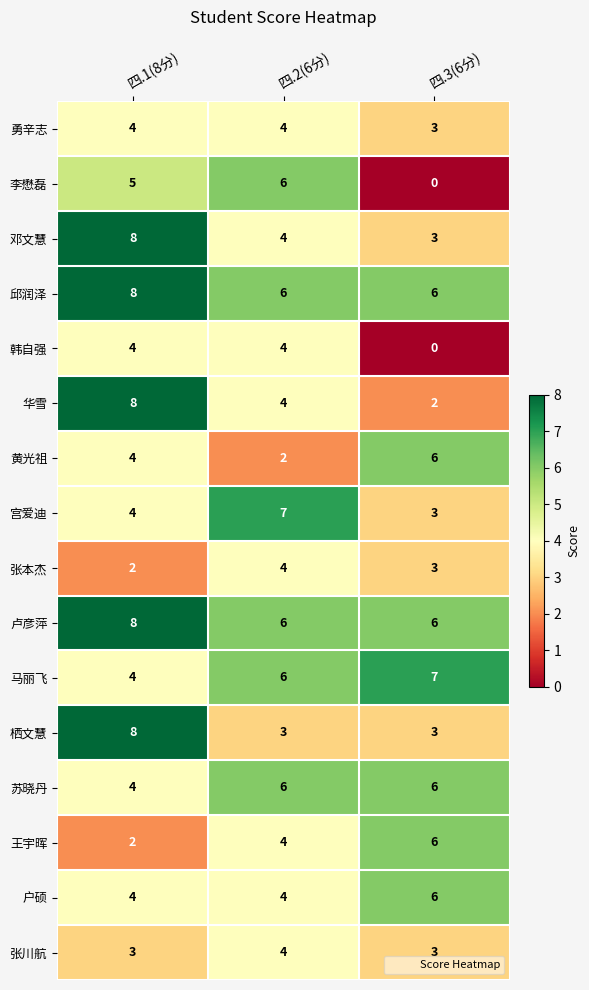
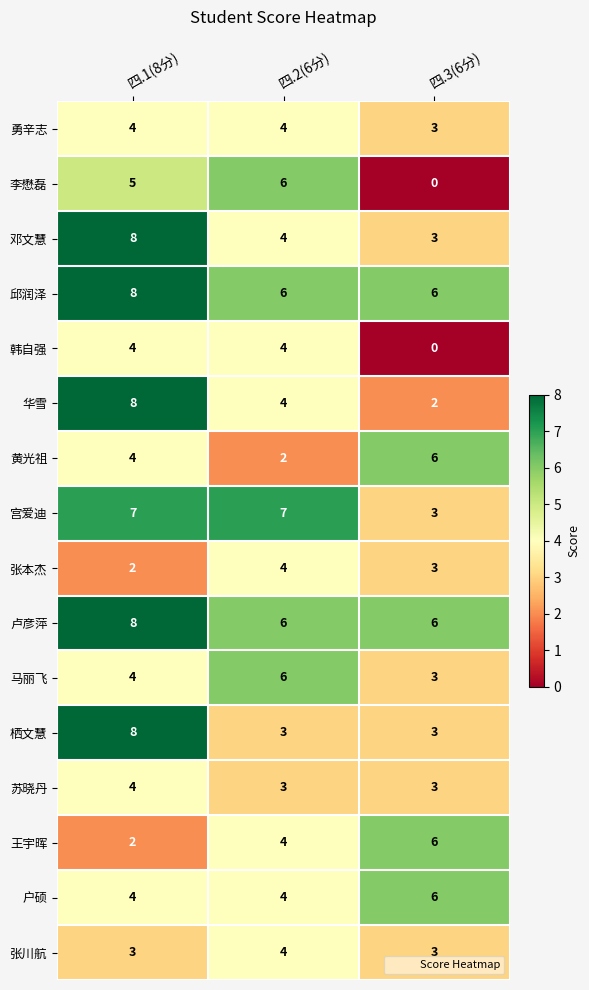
  {
    "勇辛志": {
      "四.1(8分)": 4,
      "四.2(6分)": 4,
      "四.3(6分)": 3
    },
    "李懋磊": {
      "四.1(8分)": 5,
      "四.2(6分)": 6,
      "四.3(6分)": 0
    },
    "邓文慧": {
      "四.1(8分)": 8,
      "四.2(6分)": 4,
      "四.3(6分)": 3
    },
    "邱润泽": {
      "四.1(8分)": 8,
      "四.2(6分)": 6,
      "四.3(6分)": 6
    },
    "韩自强": {
      "四.1(8分)": 4,
      "四.2(6分)": 4,
      "四.3(6分)": 0
    },
    "华雪": {
      "四.1(8分)": 8,
      "四.2(6分)": 4,
      "四.3(6分)": 2
    },
    "黄光祖": {
      "四.1(8分)": 4,
      "四.2(6分)": 2,
      "四.3(6分)": 6
    },
    "宫爱迪": {
-     "四.1(8分)": 4,
+     "四.1(8分)": 7,
      "四.2(6分)": 7,
      "四.3(6分)": 3
    },
    "张本杰": {
      "四.1(8分)": 2,
      "四.2(6分)": 4,
      "四.3(6分)": 3
    },
    "卢彦萍": {
      "四.1(8分)": 8,
      "四.2(6分)": 6,
      "四.3(6分)": 6
    },
    "马丽飞": {
      "四.1(8分)": 4,
      "四.2(6分)": 6,
-     "四.3(6分)": 7
+     "四.3(6分)": 3
    },
    "栖文慧": {
      "四.1(8分)": 8,
      "四.2(6分)": 3,
      "四.3(6分)": 3
    },
    "苏晓丹": {
      "四.1(8分)": 4,
-     "四.2(6分)": 6,
-     "四.3(6分)": 6
+     "四.2(6分)": 3,
+     "四.3(6分)": 3
    },
    "王宇晖": {
      "四.1(8分)": 2,
      "四.2(6分)": 4,
      "四.3(6分)": 6
    },
    "户硕": {
      "四.1(8分)": 4,
      "四.2(6分)": 4,
      "四.3(6分)": 6
    },
    "张川航": {
      "四.1(8分)": 3,
      "四.2(6分)": 4
    }
  }
